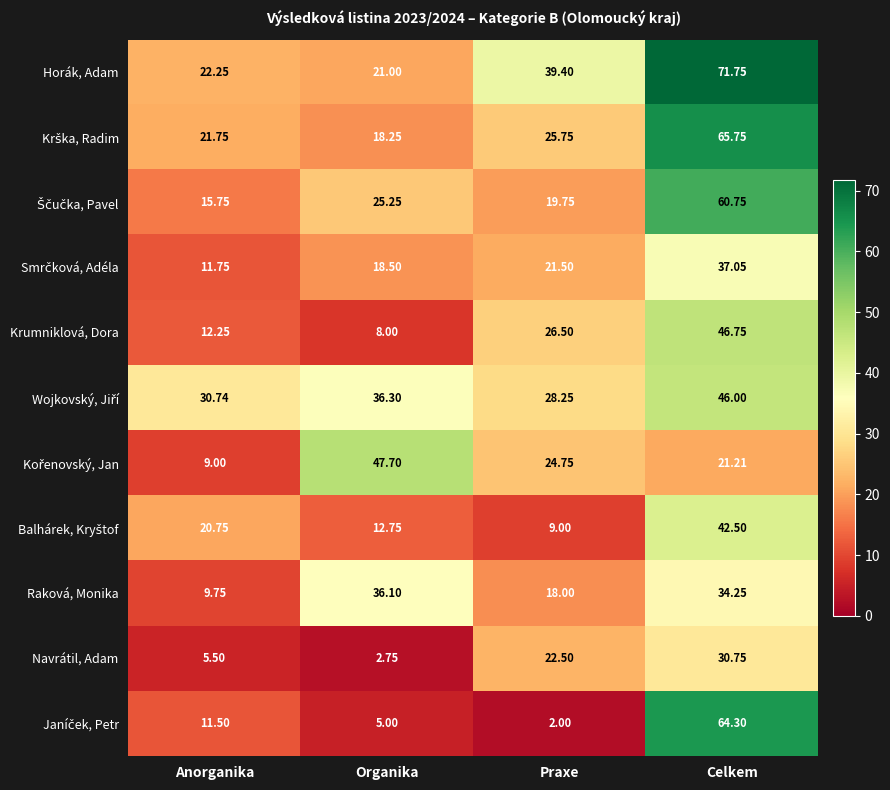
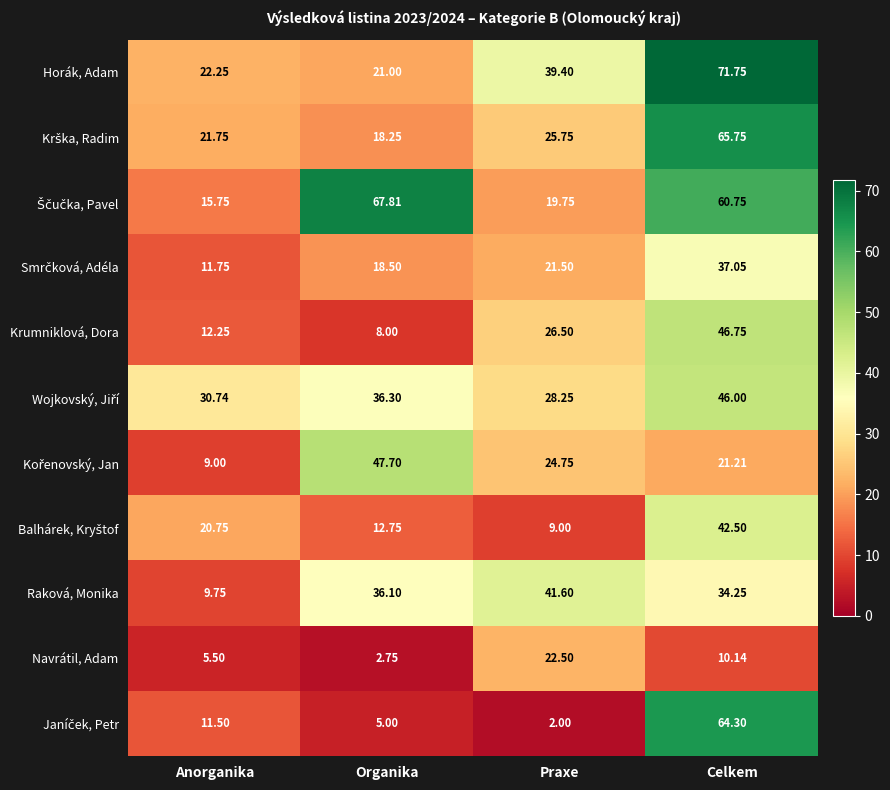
  {
    "Horák, Adam": {
      "Anorganika": 22.25,
      "Organika": 21.00,
      "Praxe": 39.40,
      "Celkem": 71.75
    },
    "Krška, Radim": {
      "Anorganika": 21.75,
      "Organika": 18.25,
      "Praxe": 25.75,
      "Celkem": 65.75
    },
    "Ščučka, Pavel": {
      "Anorganika": 15.75,
-     "Organika": 25.25,
+     "Organika": 67.81,
      "Praxe": 19.75,
      "Celkem": 60.75
    },
    "Smrčková, Adéla": {
      "Anorganika": 11.75,
      "Organika": 18.50,
      "Praxe": 21.50,
      "Celkem": 37.05
    },
    "Krumniklová, Dora": {
      "Anorganika": 12.25,
      "Organika": 8.00,
      "Praxe": 26.50,
      "Celkem": 46.75
    },
    "Wojkovský, Jiří": {
      "Anorganika": 30.74,
      "Organika": 36.30,
      "Praxe": 28.25,
      "Celkem": 46.00
    },
    "Kořenovský, Jan": {
      "Anorganika": 9.00,
      "Organika": 47.70,
      "Praxe": 24.75,
      "Celkem": 21.21
    },
    "Balhárek, Kryštof": {
      "Anorganika": 20.75,
      "Organika": 12.75,
      "Praxe": 9.00,
      "Celkem": 42.50
    },
    "Raková, Monika": {
      "Anorganika": 9.75,
      "Organika": 36.10,
-     "Praxe": 18.00,
+     "Praxe": 41.60,
      "Celkem": 34.25
    },
    "Navrátil, Adam": {
      "Anorganika": 5.50,
      "Organika": 2.75,
      "Praxe": 22.50,
-     "Celkem": 30.75
+     "Celkem": 10.14
    },
    "Janíček, Petr": {
      "Anorganika": 11.50,
      "Organika": 5.00,
      "Praxe": 2.00,
      "Celkem": 64.30
    }
  }
